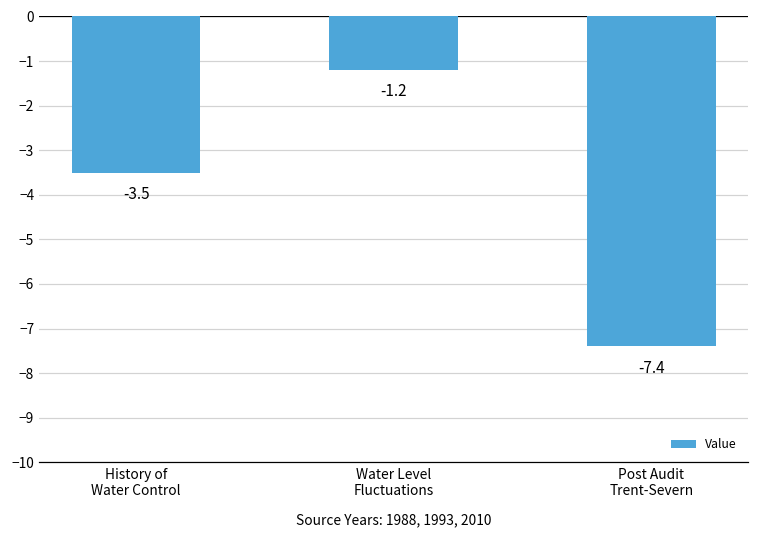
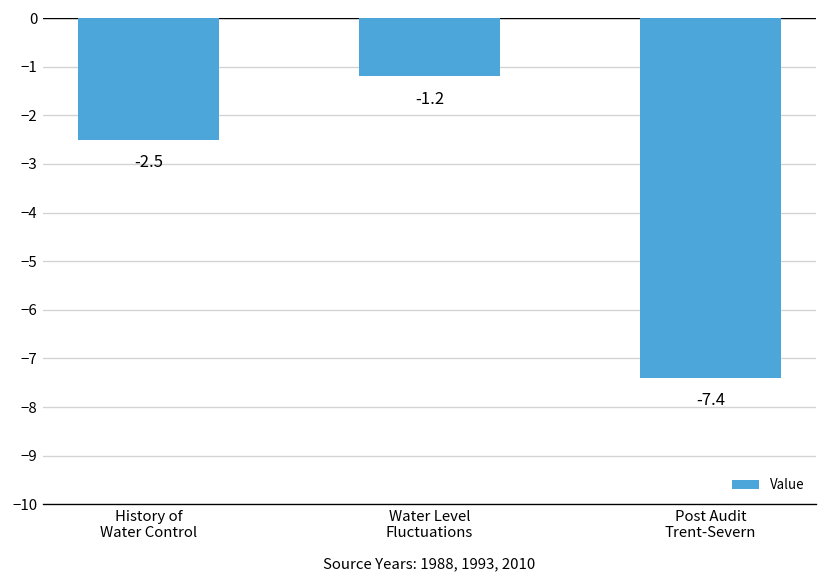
  {
-   "History of Water Control": -3.5,
+   "History of Water Control": -2.5,
    "Water Level Fluctuations": -1.2,
    "Post Audit Trent-Severn": -7.4
  }
